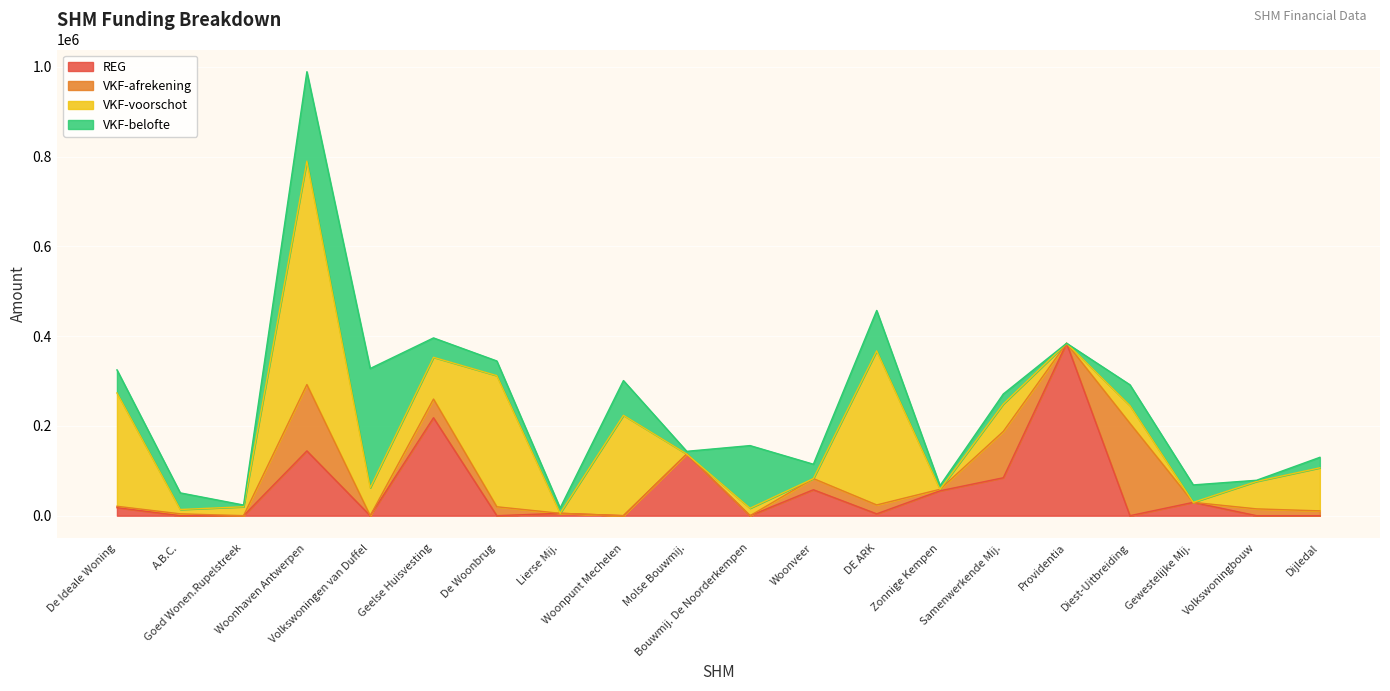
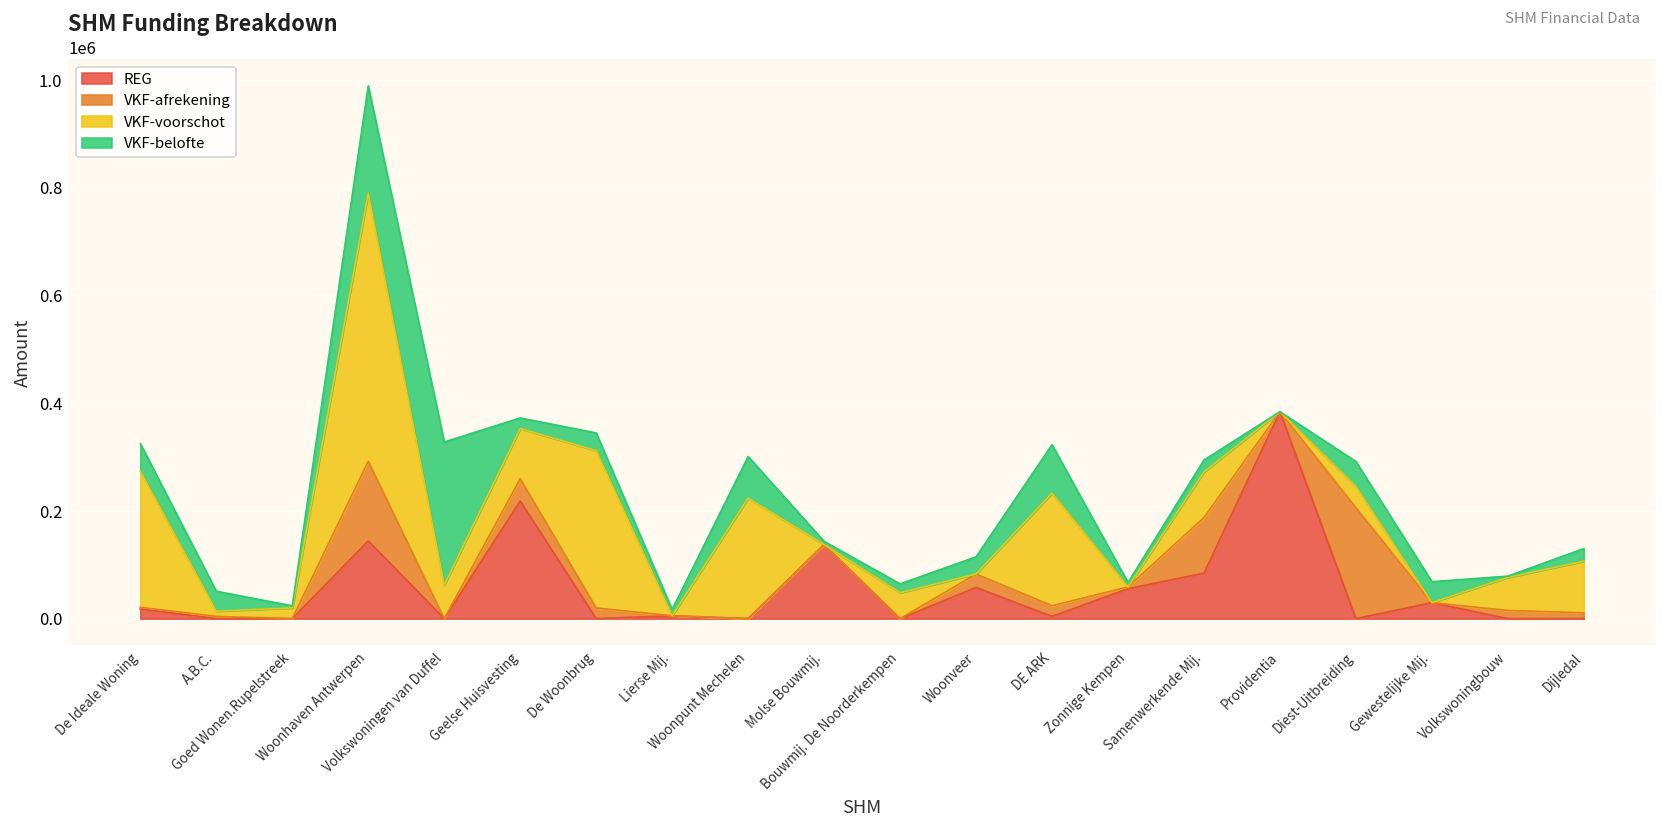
  {
    "VKF-voorschot": {
      "De Ideale Woning": 250000,
      "A.B.C.": 10000,
      "Woonhaven Antwerpen": 500000,
      "Volkswoningen van Duffel": 60000,
      "Geelse Huisvesting": 90000,
      "De Woonbrug": 290000,
      "Woonpunt Mechelen": 220000,
-     "Bouwmij. De Noorderkempen": 20000,
-     "DE ARK": 340000,
-     "Samenwerkende Mij.": 60000,
+     "Bouwmij. De Noorderkempen": 50000,
+     "DE ARK": 210000,
+     "Samenwerkende Mij.": 80000,
      "Diest-Uitbreiding": 40000,
      "Dijledal": 100000
    },
    "VKF-belofte": {
      "De Ideale Woning": 50000,
      "A.B.C.": 40000,
      "Woonhaven Antwerpen": 200000,
      "Volkswoningen van Duffel": 270000,
-     "Geelse Huisvesting": 40000,
+     "Geelse Huisvesting": 20000,
      "De Woonbrug": 30000,
      "Lierse Mij.": 10000,
      "Woonpunt Mechelen": 80000,
      "Molse Bouwmij.": 10000,
-     "Bouwmij. De Noorderkempen": 140000,
+     "Bouwmij. De Noorderkempen": 20000,
      "Woonveer": 30000,
      "DE ARK": 90000,
      "Zonnige Kempen": 10000,
      "Samenwerkende Mij.": 20000,
      "Diest-Uitbreiding": 50000,
      "Gewestelijke Mij.": 40000,
      "Dijledal": 20000
    }
  }
